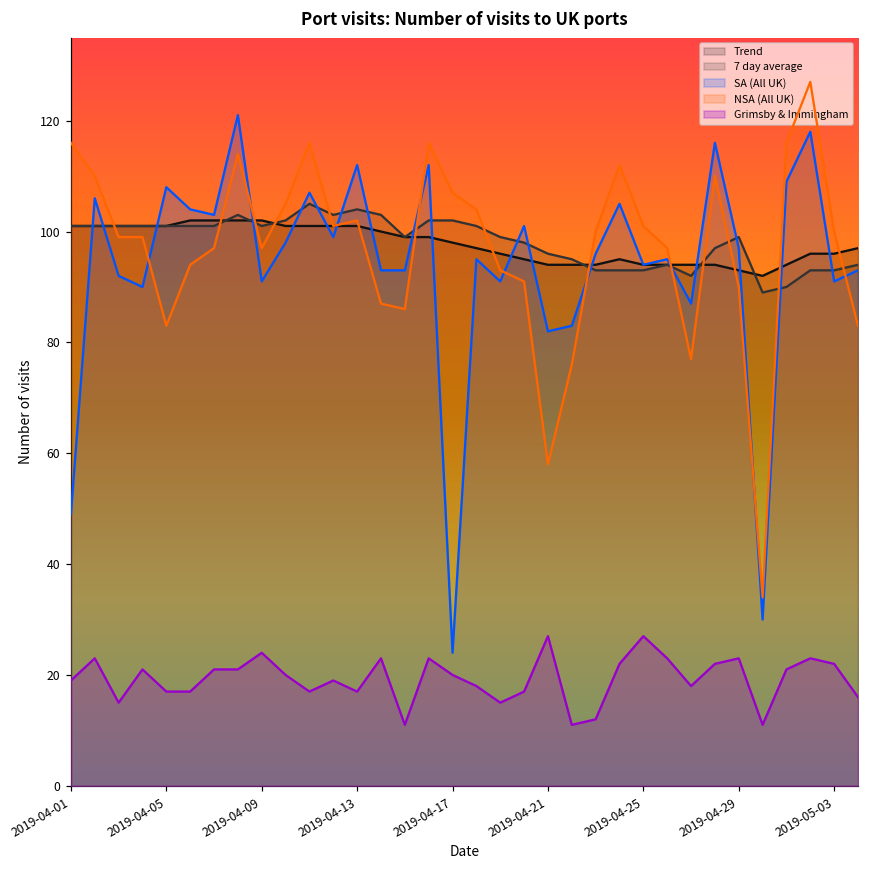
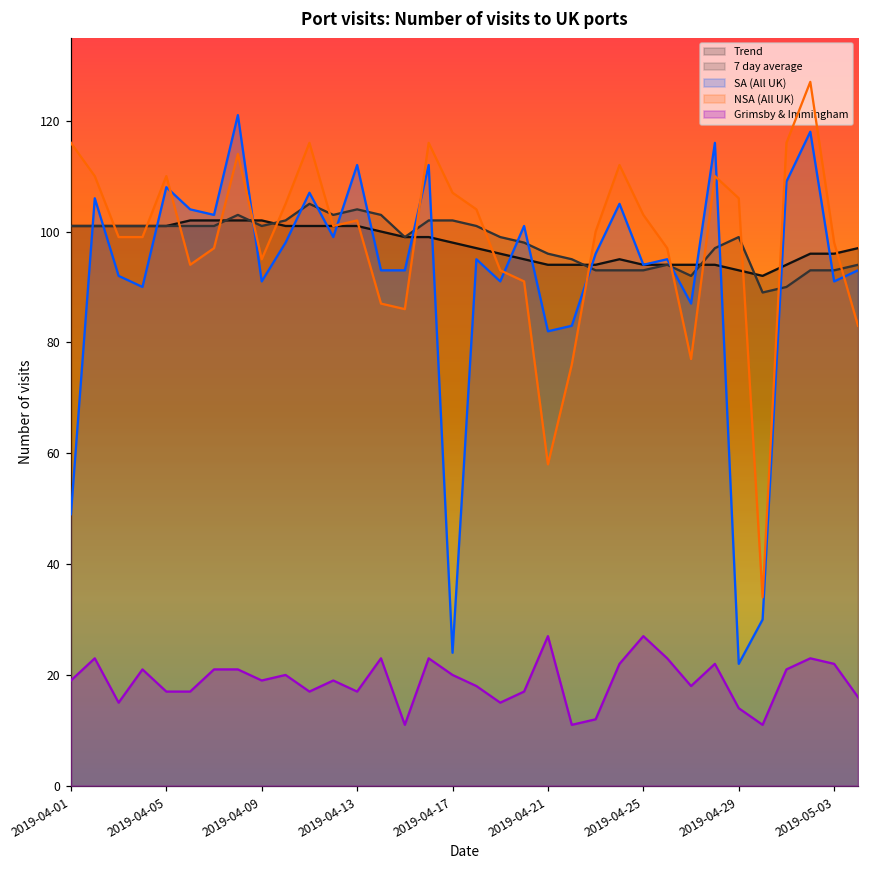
  {
    "SA (All UK)": {
      "2019-04-01": 49,
      "2019-04-05": 108,
      "2019-04-09": 91,
      "2019-04-13": 112,
      "2019-04-17": 24,
      "2019-04-21": 82,
-     "2019-04-29": 97,
+     "2019-04-29": 22,
      "2019-05-03": 91
    },
    "NSA (All UK)": {
      "2019-04-01": 116,
-     "2019-04-05": 83,
-     "2019-04-09": 97,
+     "2019-04-05": 110,
+     "2019-04-09": 95,
      "2019-04-13": 102,
      "2019-04-17": 107,
      "2019-04-21": 58,
-     "2019-04-25": 101,
-     "2019-04-29": 90,
-     "2019-05-03": 100
+     "2019-04-25": 103,
+     "2019-04-29": 106,
+     "2019-05-03": 98
    },
    "Grimsby & Immingham": {
      "2019-04-01": 19,
      "2019-04-05": 17,
-     "2019-04-09": 24,
+     "2019-04-09": 19,
      "2019-04-13": 17,
      "2019-04-17": 20,
      "2019-04-21": 27,
      "2019-04-25": 27,
-     "2019-04-29": 23,
+     "2019-04-29": 14,
      "2019-05-03": 22
    }
  }
